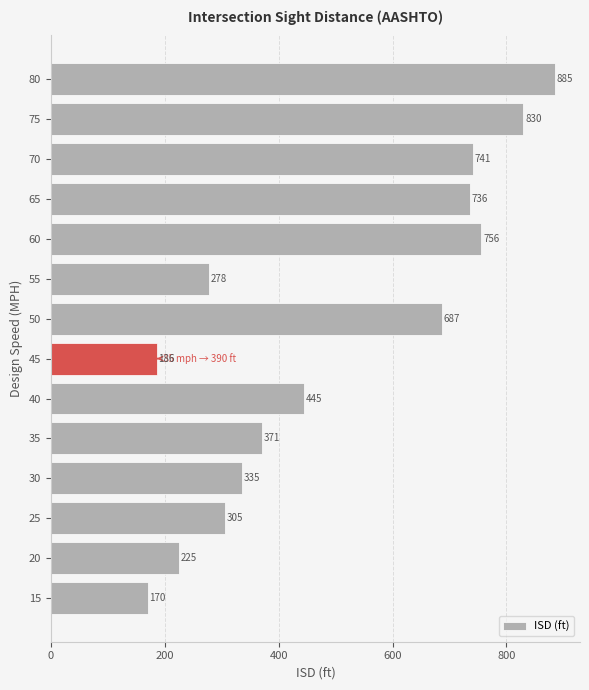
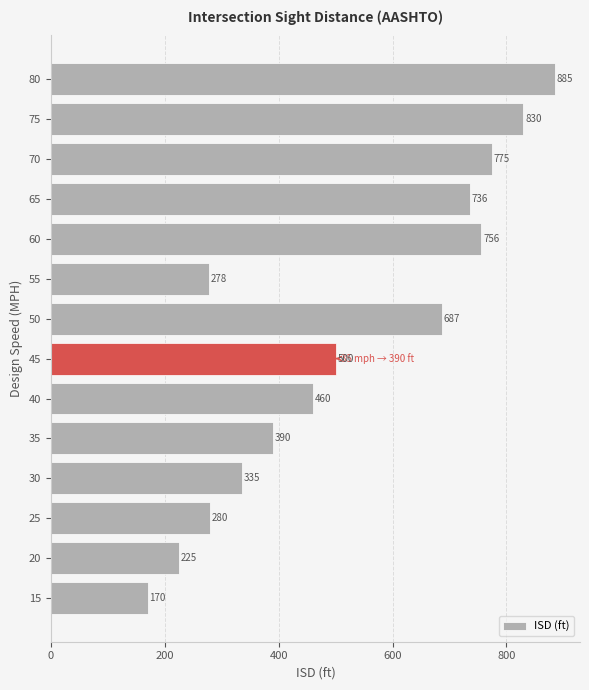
  {
    "80": 885,
    "75": 830,
-   "70": 741,
+   "70": 775,
    "65": 736,
    "60": 756,
    "55": 278,
    "50": 687,
-   "45": 186,
-   "40": 445,
-   "35": 371,
+   "45": 500,
+   "40": 460,
+   "35": 390,
    "30": 335,
-   "25": 305,
+   "25": 280,
    "20": 225,
    "15": 170
  }
